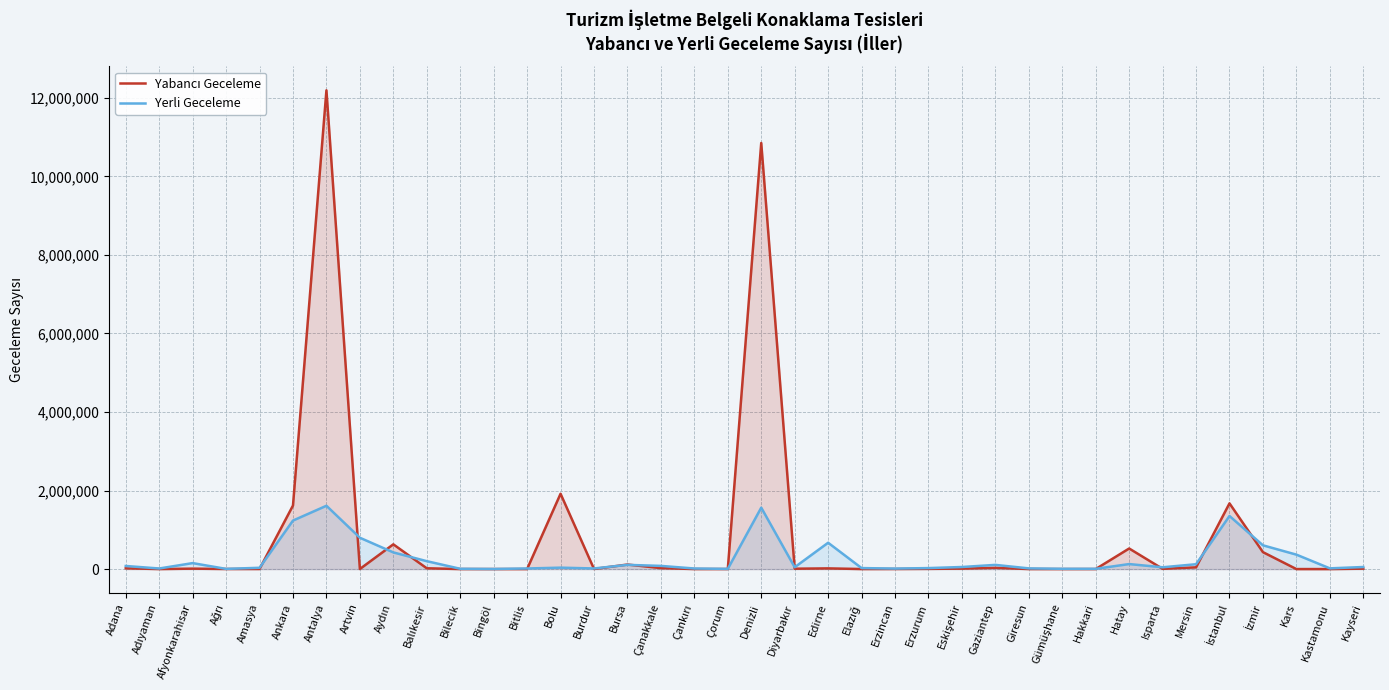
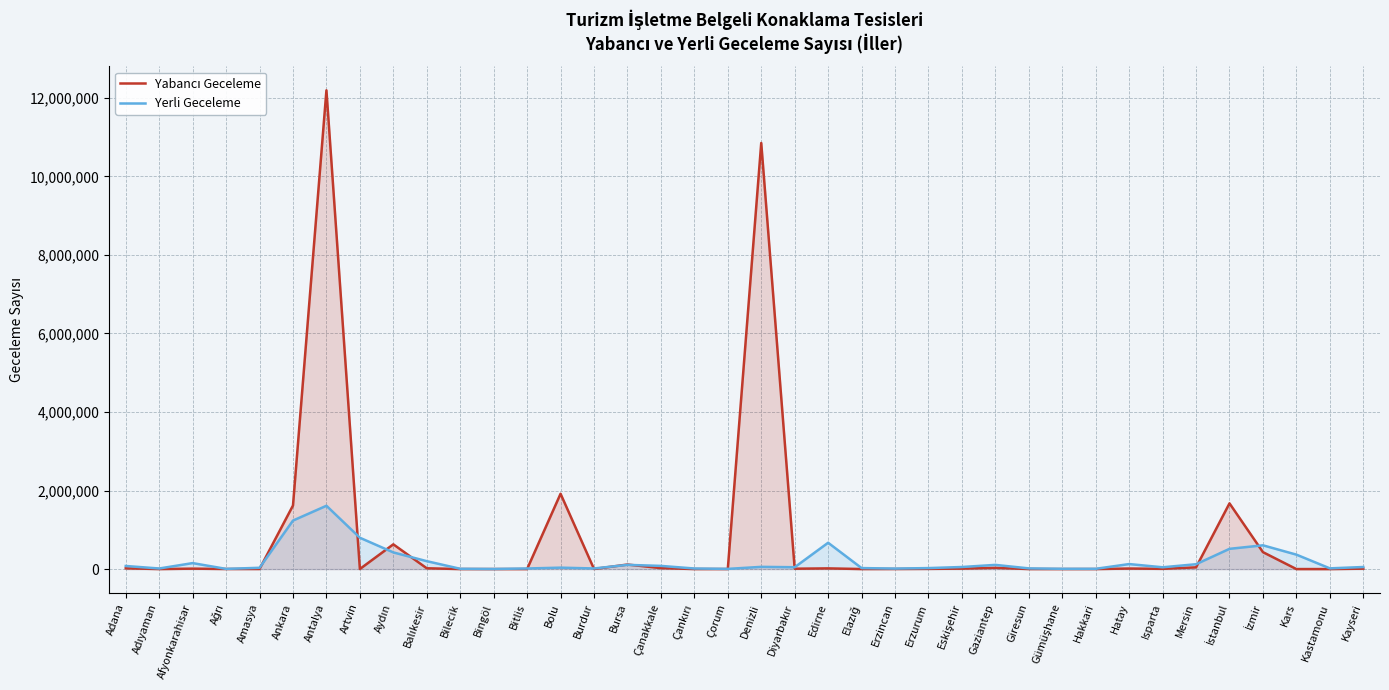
  {
    "Yabancı Geceleme": {
      "Afyonkarahisar": "0",
      "Ankara": "1,600,000",
      "Antalya": "12,200,000",
      "Artvin": "0",
      "Aydın": "600,000",
      "Balıkesir": "0",
      "Bolu": "1,900,000",
      "Denizli": "10,900,000",
      "Edirne": "0",
      "Gaziantep": "0",
-     "Hatay": "500,000",
+     "Hatay": "0",
      "Mersin": "0",
      "İstanbul": "1,700,000",
      "İzmir": "400,000",
      "Kars": "0"
    },
    "Yerli Geceleme": {
      "Afyonkarahisar": "200,000",
      "Ankara": "1,200,000",
      "Antalya": "1,600,000",
      "Artvin": "800,000",
      "Aydın": "400,000",
      "Balıkesir": "200,000",
      "Bolu": "0",
-     "Denizli": "1,600,000",
+     "Denizli": "100,000",
      "Edirne": "700,000",
      "Gaziantep": "100,000",
      "Hatay": "100,000",
      "Mersin": "100,000",
-     "İstanbul": "1,400,000",
+     "İstanbul": "500,000",
      "İzmir": "600,000",
      "Kars": "400,000"
    }
  }
